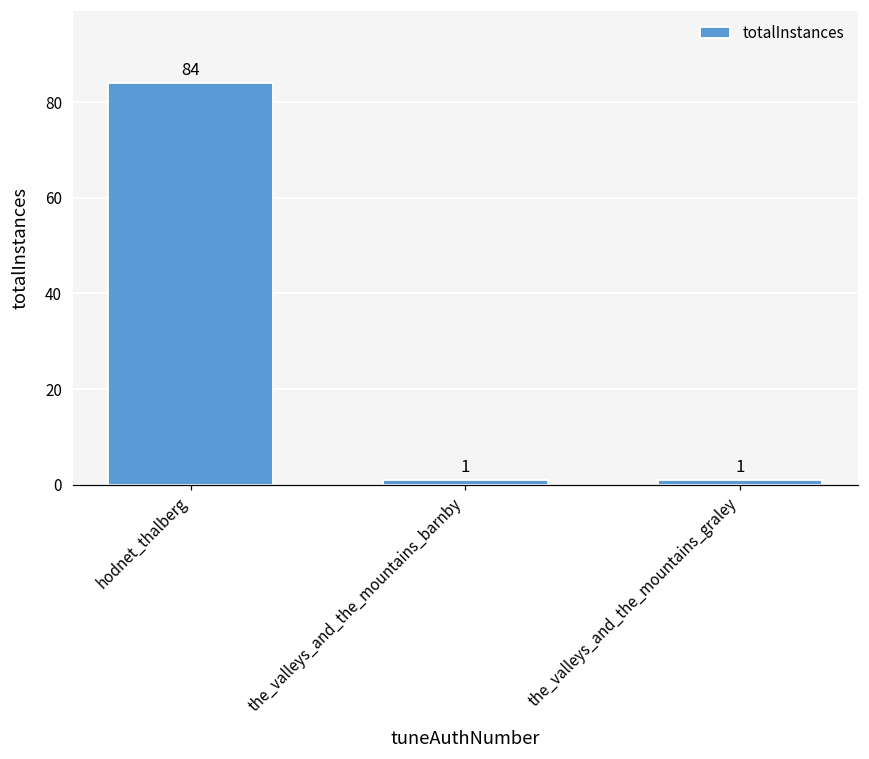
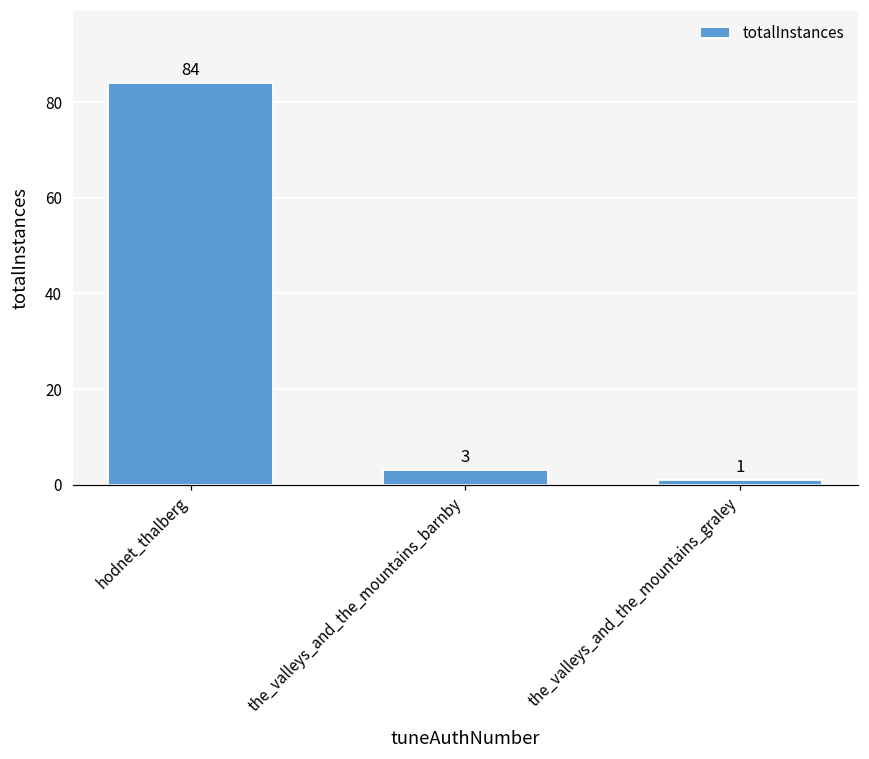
  {
    "hodnet_thalberg": 84,
-   "the_valleys_and_the_mountains_barnby": 1,
+   "the_valleys_and_the_mountains_barnby": 3,
    "the_valleys_and_the_mountains_graley": 1
  }
